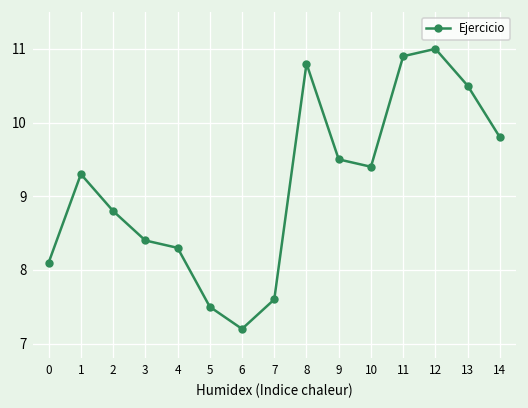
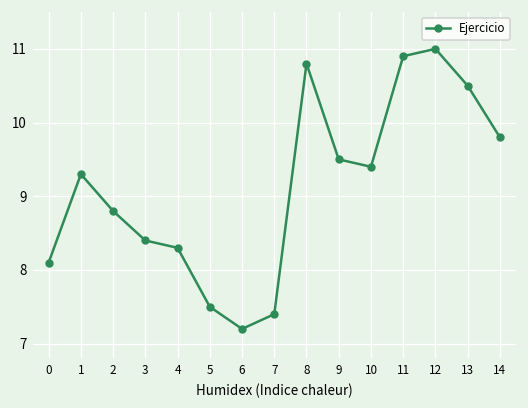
  {
    "0": 8.1,
    "1": 9.3,
    "2": 8.8,
    "3": 8.4,
    "4": 8.3,
    "5": 7.5,
    "6": 7.2,
-   "7": 7.6,
+   "7": 7.4,
    "8": 10.8,
    "9": 9.5,
    "10": 9.4,
    "11": 10.9,
    "12": 11.0,
    "13": 10.5,
    "14": 9.8
  }
